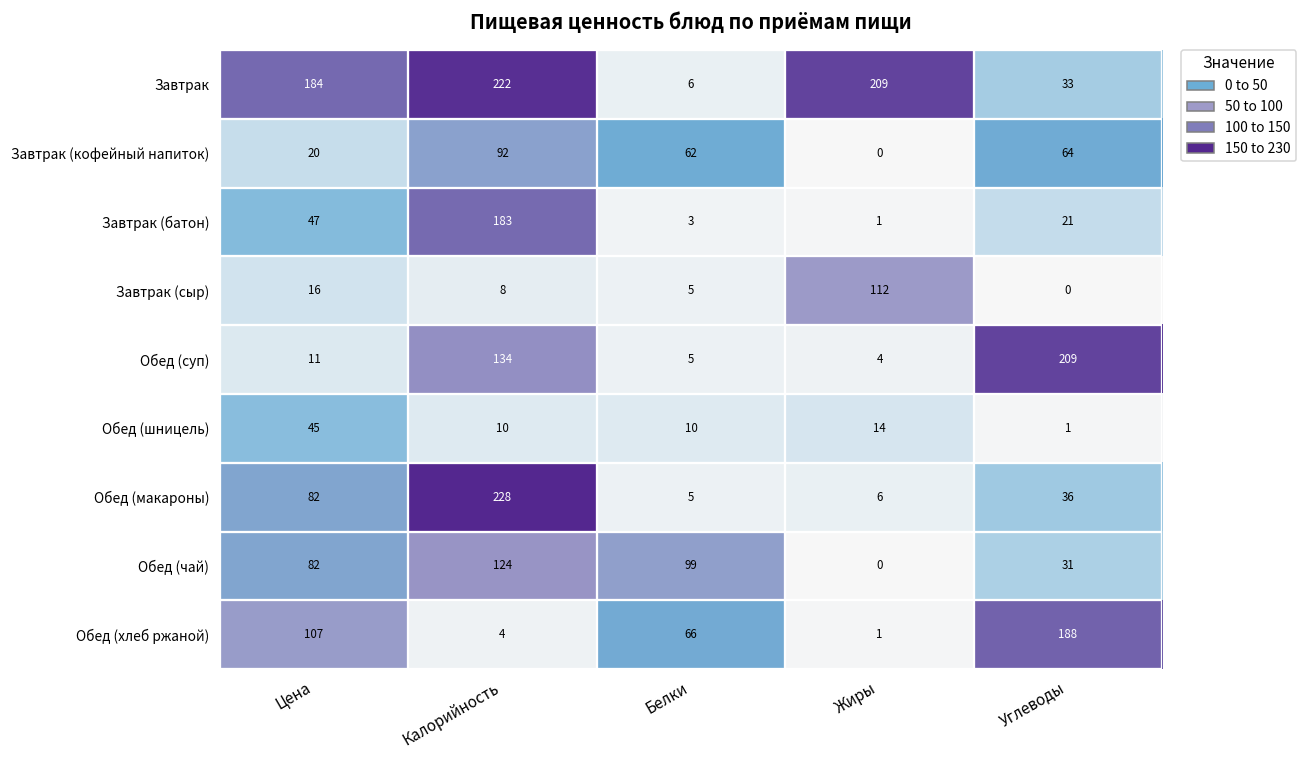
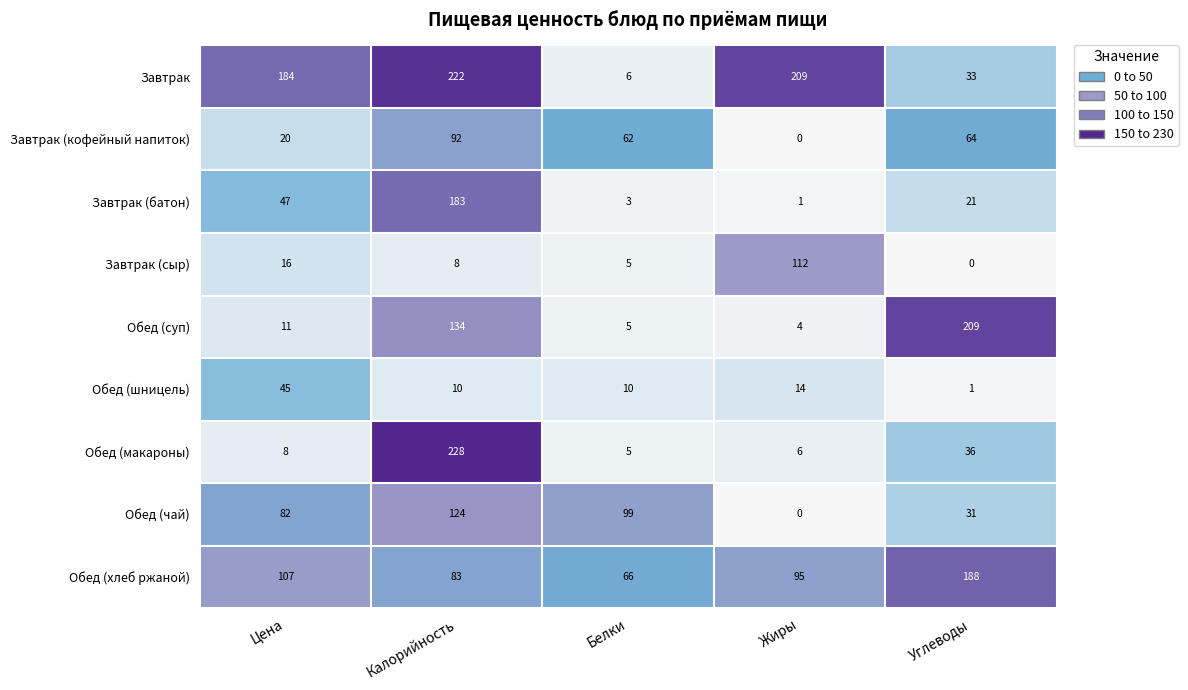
  {
    "Завтрак": {
      "Цена": 184,
      "Калорийность": 222,
      "Белки": 6,
      "Жиры": 209,
      "Углеводы": 33
    },
    "Завтрак (кофейный напиток)": {
      "Цена": 20,
      "Калорийность": 92,
      "Белки": 62,
      "Жиры": 0,
      "Углеводы": 64
    },
    "Завтрак (батон)": {
      "Цена": 47,
      "Калорийность": 183,
      "Белки": 3,
      "Жиры": 1,
      "Углеводы": 21
    },
    "Завтрак (сыр)": {
      "Цена": 16,
      "Калорийность": 8,
      "Белки": 5,
      "Жиры": 112,
      "Углеводы": 0
    },
    "Обед (суп)": {
      "Цена": 11,
      "Калорийность": 134,
      "Белки": 5,
      "Жиры": 4,
      "Углеводы": 209
    },
    "Обед (шницель)": {
      "Цена": 45,
      "Калорийность": 10,
      "Белки": 10,
      "Жиры": 14,
      "Углеводы": 1
    },
    "Обед (макароны)": {
-     "Цена": 82,
+     "Цена": 8,
      "Калорийность": 228,
      "Белки": 5,
      "Жиры": 6,
      "Углеводы": 36
    },
    "Обед (чай)": {
      "Цена": 82,
      "Калорийность": 124,
      "Белки": 99,
      "Жиры": 0,
      "Углеводы": 31
    },
    "Обед (хлеб ржаной)": {
      "Цена": 107,
-     "Калорийность": 4,
+     "Калорийность": 83,
      "Белки": 66,
-     "Жиры": 1,
+     "Жиры": 95,
      "Углеводы": 188
    }
  }
